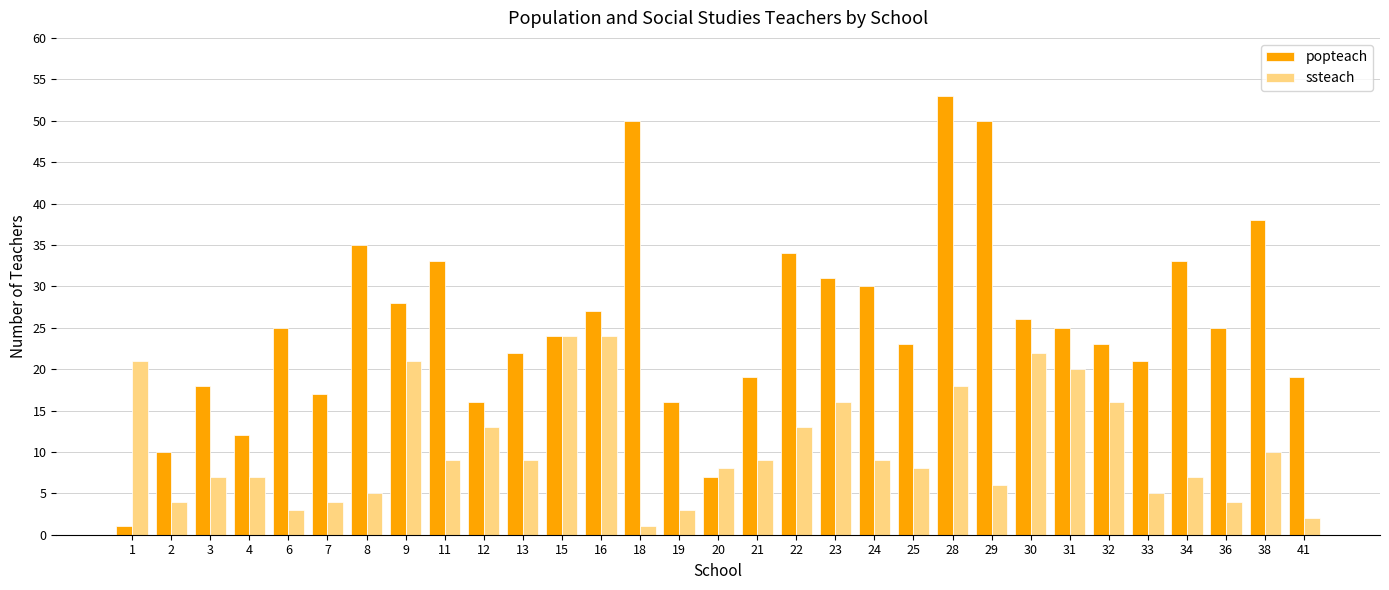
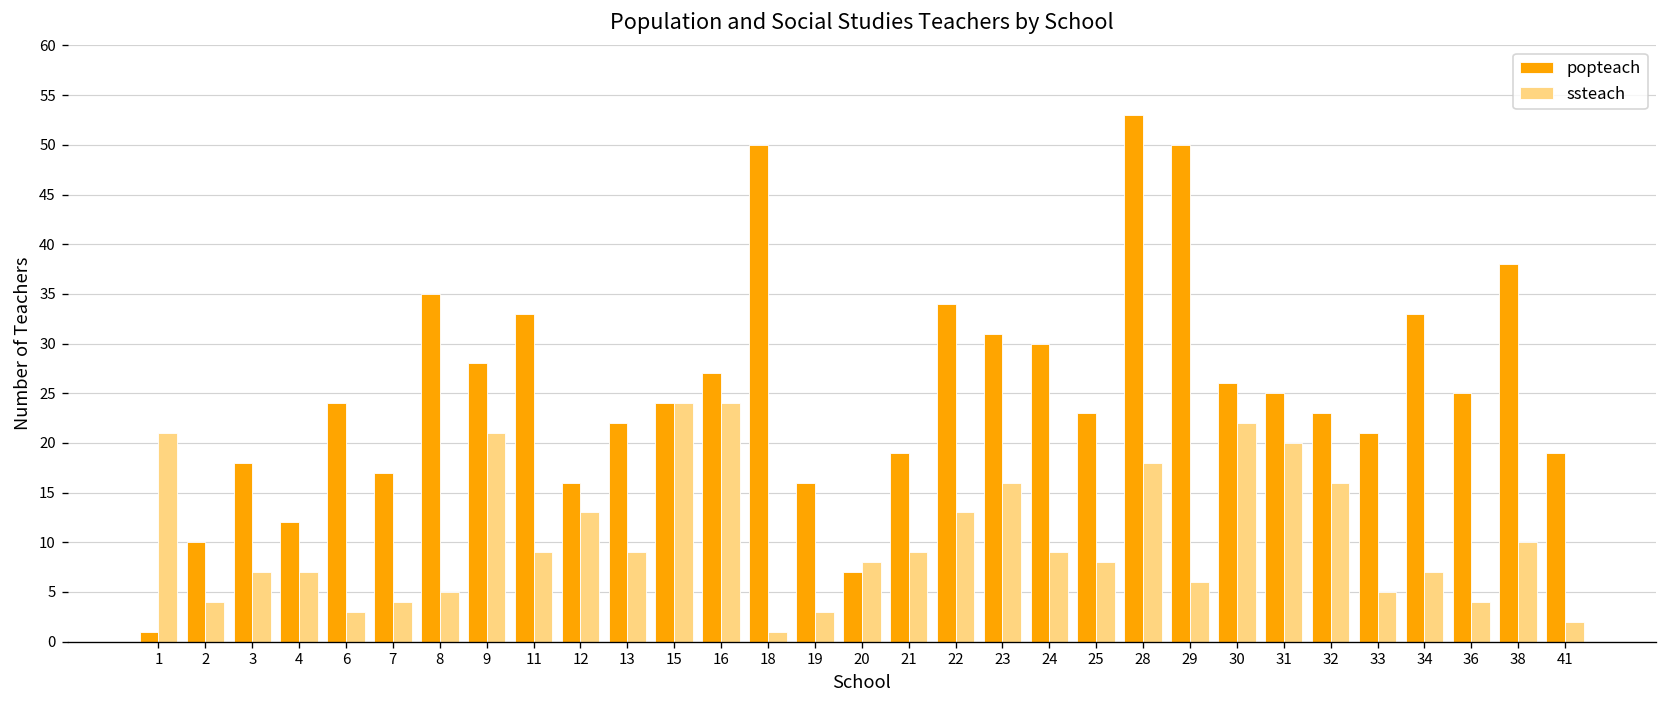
  {
    "popteach": {
      "1": 1,
      "2": 10,
      "3": 18,
      "4": 12,
-     "6": 25,
+     "6": 24,
      "7": 17,
      "8": 35,
      "9": 28,
      "11": 33,
      "12": 16,
      "13": 22,
      "15": 24,
      "16": 27,
      "18": 50,
      "19": 16,
      "20": 7,
      "21": 19,
      "22": 34,
      "23": 31,
      "24": 30,
      "25": 23,
      "28": 53,
      "29": 50,
      "30": 26,
      "31": 25,
      "32": 23,
      "33": 21,
      "34": 33,
      "36": 25,
      "38": 38,
      "41": 19
    },
    "ssteach": {
      "1": 21,
      "2": 4,
      "3": 7,
      "4": 7,
      "6": 3,
      "7": 4,
      "8": 5,
      "9": 21,
      "11": 9,
      "12": 13,
      "13": 9,
      "15": 24,
      "16": 24,
      "18": 1,
      "19": 3,
      "20": 8,
      "21": 9,
      "22": 13,
      "23": 16,
      "24": 9,
      "25": 8,
      "28": 18,
      "29": 6,
      "30": 22,
      "31": 20,
      "32": 16,
      "33": 5,
      "34": 7,
      "36": 4,
      "38": 10,
      "41": 2
    }
  }
